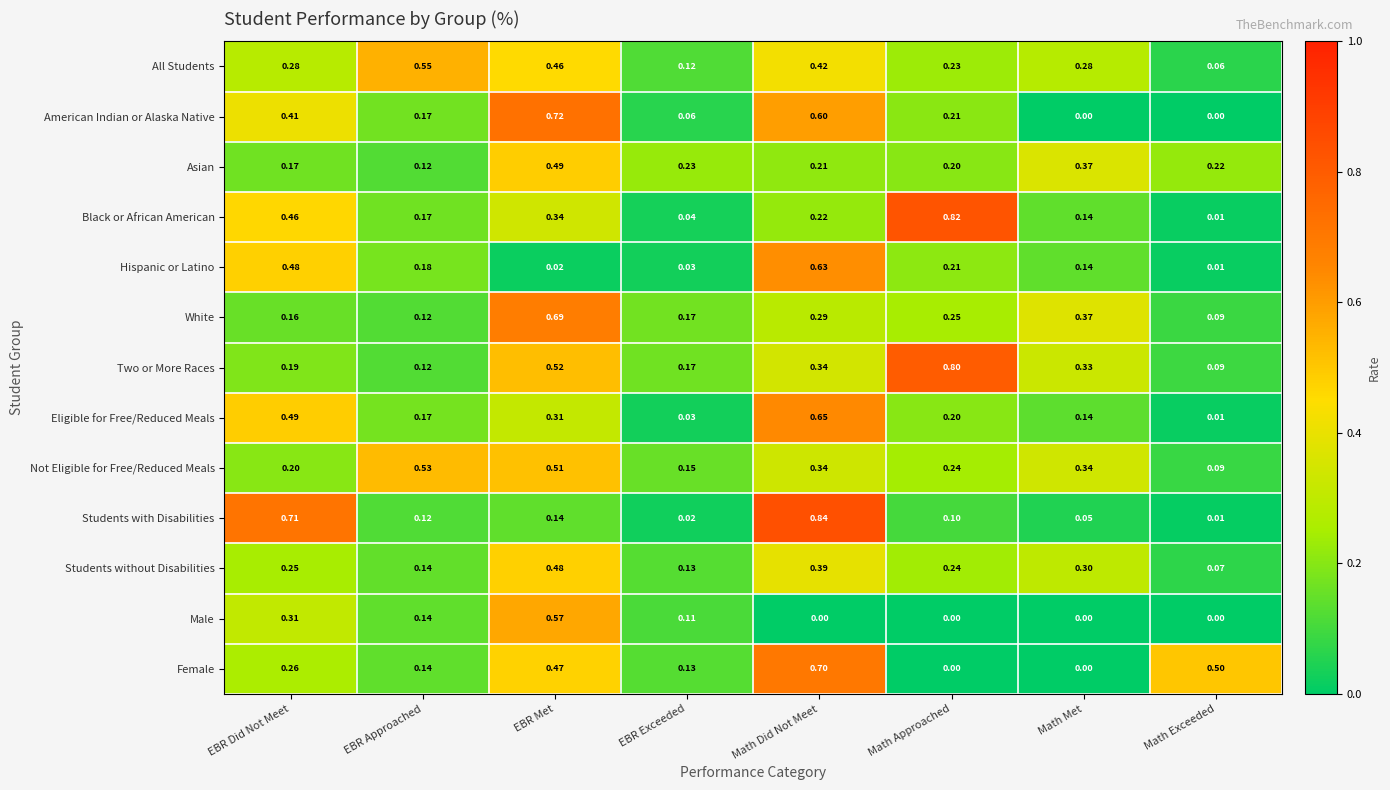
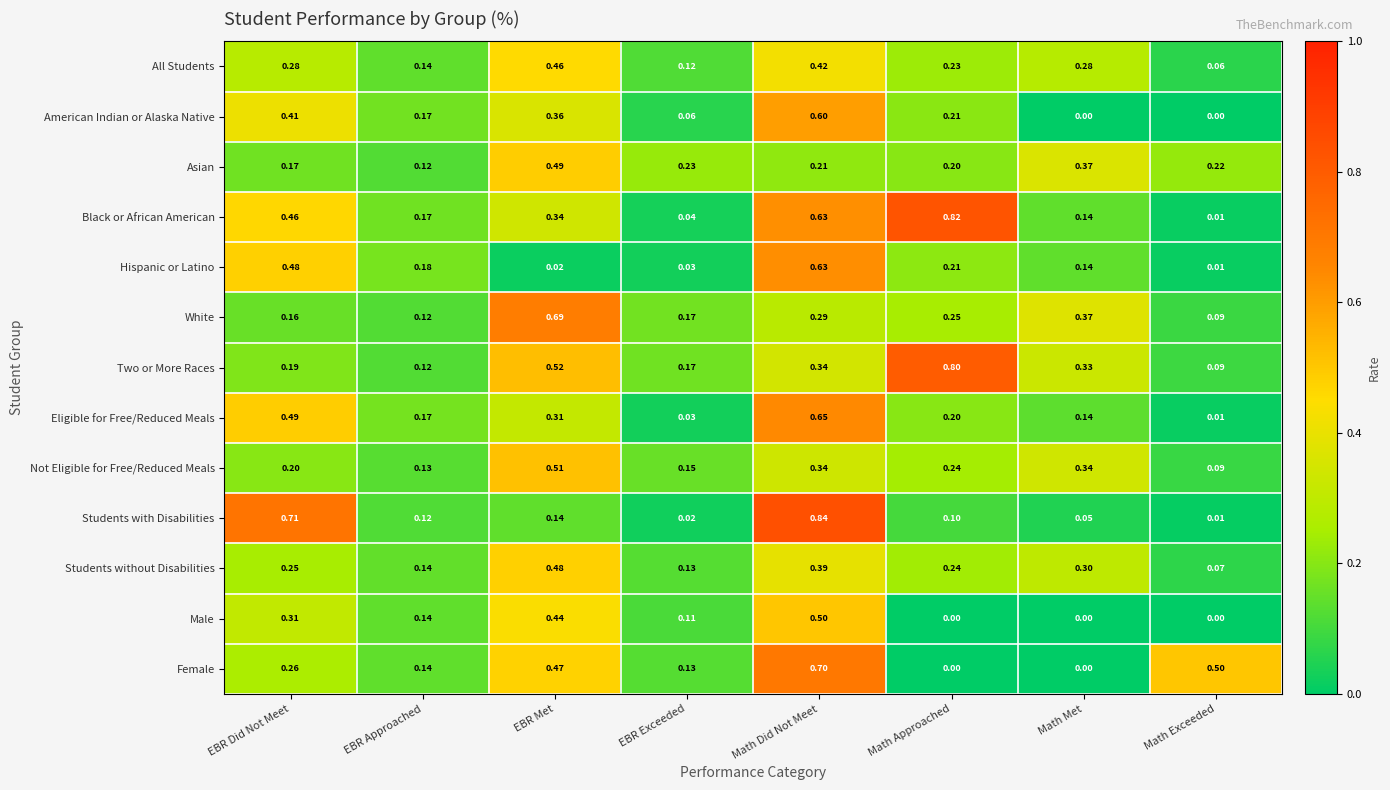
  {
    "All Students": {
      "EBR Did Not Meet": 0.28,
-     "EBR Approached": 0.55,
+     "EBR Approached": 0.14,
      "EBR Met": 0.46,
      "EBR Exceeded": 0.12,
      "Math Did Not Meet": 0.42,
      "Math Approached": 0.23,
      "Math Met": 0.28,
      "Math Exceeded": 0.06
    },
    "American Indian or Alaska Native": {
      "EBR Did Not Meet": 0.41,
      "EBR Approached": 0.17,
-     "EBR Met": 0.72,
+     "EBR Met": 0.36,
      "EBR Exceeded": 0.06,
      "Math Did Not Meet": 0.60,
      "Math Approached": 0.21,
      "Math Met": 0.00,
      "Math Exceeded": 0.00
    },
    "Asian": {
      "EBR Did Not Meet": 0.17,
      "EBR Approached": 0.12,
      "EBR Met": 0.49,
      "EBR Exceeded": 0.23,
      "Math Did Not Meet": 0.21,
      "Math Approached": 0.20,
      "Math Met": 0.37,
      "Math Exceeded": 0.22
    },
    "Black or African American": {
      "EBR Did Not Meet": 0.46,
      "EBR Approached": 0.17,
      "EBR Met": 0.34,
      "EBR Exceeded": 0.04,
-     "Math Did Not Meet": 0.22,
+     "Math Did Not Meet": 0.63,
      "Math Approached": 0.82,
      "Math Met": 0.14,
      "Math Exceeded": 0.01
    },
    "Hispanic or Latino": {
      "EBR Did Not Meet": 0.48,
      "EBR Approached": 0.18,
      "EBR Met": 0.02,
      "EBR Exceeded": 0.03,
      "Math Did Not Meet": 0.63,
      "Math Approached": 0.21,
      "Math Met": 0.14,
      "Math Exceeded": 0.01
    },
    "White": {
      "EBR Did Not Meet": 0.16,
      "EBR Approached": 0.12,
      "EBR Met": 0.69,
      "EBR Exceeded": 0.17,
      "Math Did Not Meet": 0.29,
      "Math Approached": 0.25,
      "Math Met": 0.37,
      "Math Exceeded": 0.09
    },
    "Two or More Races": {
      "EBR Did Not Meet": 0.19,
      "EBR Approached": 0.12,
      "EBR Met": 0.52,
      "EBR Exceeded": 0.17,
      "Math Did Not Meet": 0.34,
      "Math Approached": 0.80,
      "Math Met": 0.33,
      "Math Exceeded": 0.09
    },
    "Eligible for Free/Reduced Meals": {
      "EBR Did Not Meet": 0.49,
      "EBR Approached": 0.17,
      "EBR Met": 0.31,
      "EBR Exceeded": 0.03,
      "Math Did Not Meet": 0.65,
      "Math Approached": 0.20,
      "Math Met": 0.14,
      "Math Exceeded": 0.01
    },
    "Not Eligible for Free/Reduced Meals": {
      "EBR Did Not Meet": 0.20,
-     "EBR Approached": 0.53,
+     "EBR Approached": 0.13,
      "EBR Met": 0.51,
      "EBR Exceeded": 0.15,
      "Math Did Not Meet": 0.34,
      "Math Approached": 0.24,
      "Math Met": 0.34,
      "Math Exceeded": 0.09
    },
    "Students with Disabilities": {
      "EBR Did Not Meet": 0.71,
      "EBR Approached": 0.12,
      "EBR Met": 0.14,
      "EBR Exceeded": 0.02,
      "Math Did Not Meet": 0.84,
      "Math Approached": 0.10,
      "Math Met": 0.05,
      "Math Exceeded": 0.01
    },
    "Students without Disabilities": {
      "EBR Did Not Meet": 0.25,
      "EBR Approached": 0.14,
      "EBR Met": 0.48,
      "EBR Exceeded": 0.13,
      "Math Did Not Meet": 0.39,
      "Math Approached": 0.24,
      "Math Met": 0.30,
      "Math Exceeded": 0.07
    },
    "Male": {
      "EBR Did Not Meet": 0.31,
      "EBR Approached": 0.14,
-     "EBR Met": 0.57,
+     "EBR Met": 0.44,
      "EBR Exceeded": 0.11,
-     "Math Did Not Meet": 0.00,
+     "Math Did Not Meet": 0.50,
      "Math Approached": 0.00,
      "Math Met": 0.00,
      "Math Exceeded": 0.00
    },
    "Female": {
      "EBR Did Not Meet": 0.26,
      "EBR Approached": 0.14,
      "EBR Met": 0.47,
      "EBR Exceeded": 0.13,
      "Math Did Not Meet": 0.70,
      "Math Approached": 0.00,
      "Math Met": 0.00,
      "Math Exceeded": 0.50
    }
  }
